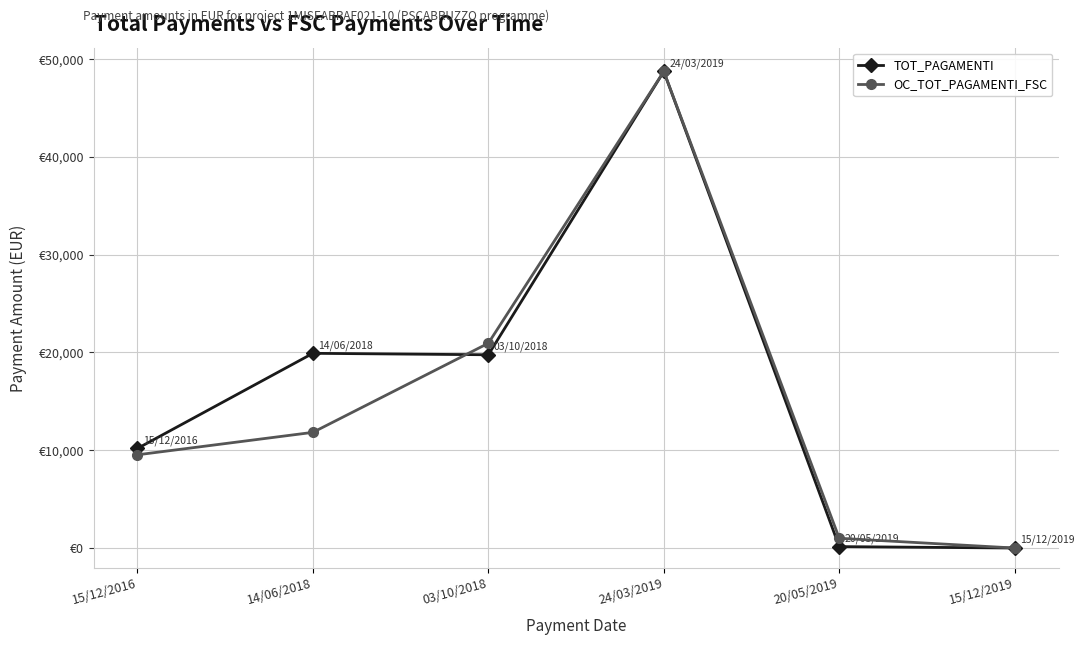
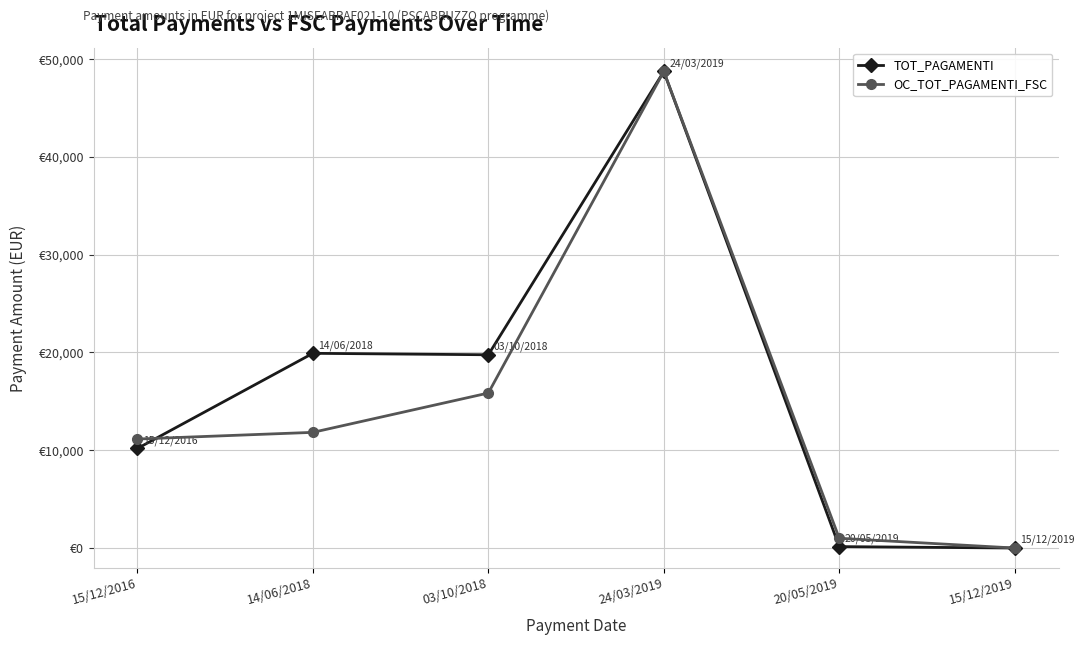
  {
    "TOT_PAGAMENTI": {
      "03/10/2018": "€20,000",
      "20/05/2019": "€0"
    },
    "OC_TOT_PAGAMENTI_FSC": {
-     "15/12/2016": "€10,000",
+     "15/12/2016": "€11,000",
      "14/06/2018": "€12,000",
-     "03/10/2018": "€21,000"
+     "03/10/2018": "€16,000"
    }
  }
